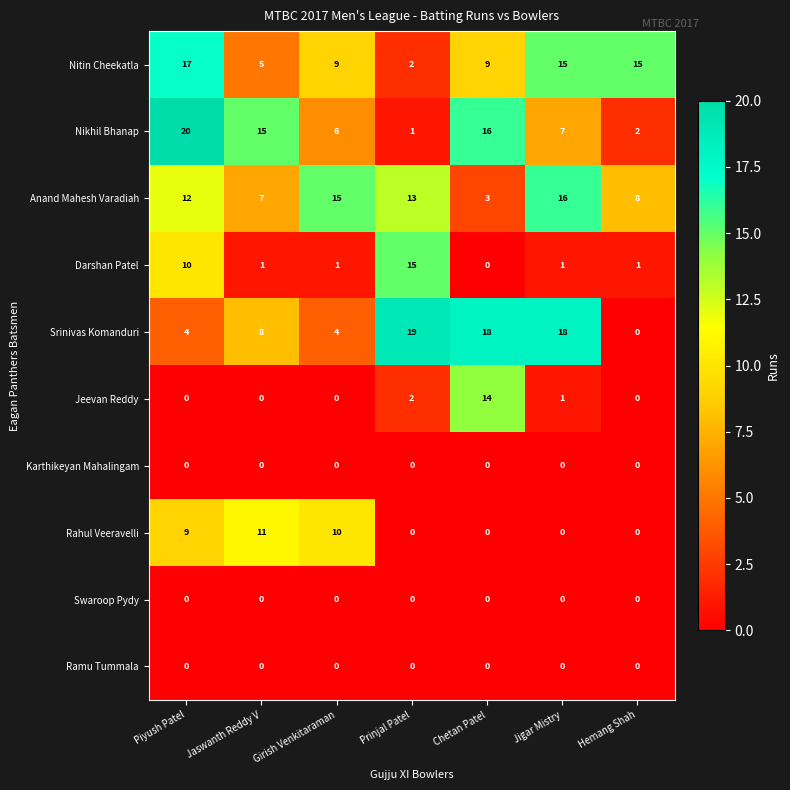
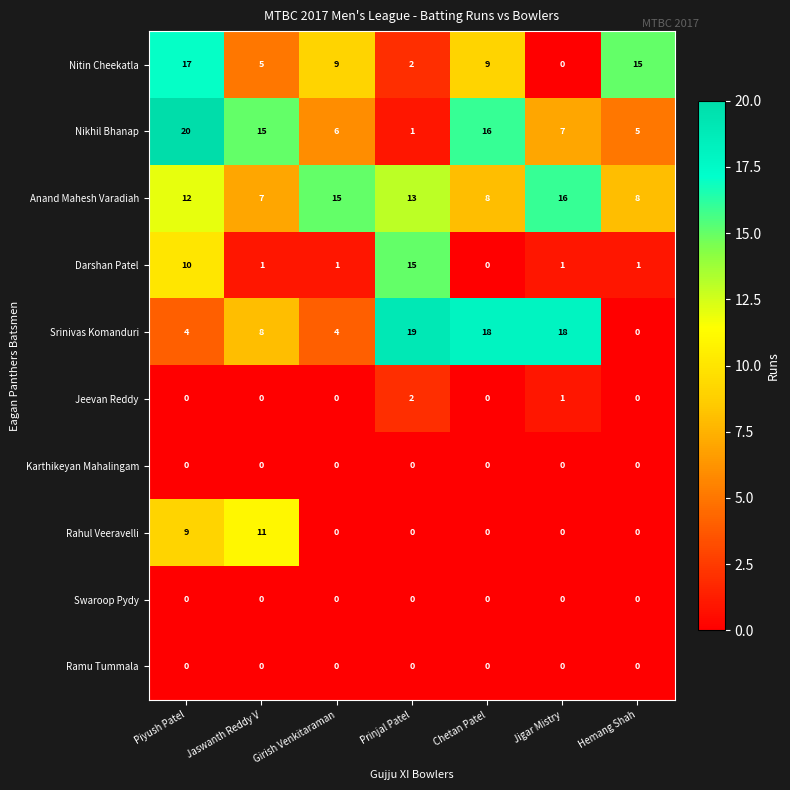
  {
    "Nitin Cheekatla": {
      "Piyush Patel": 17,
      "Jaswanth Reddy V": 5,
      "Girish Venkitaraman": 9,
      "Prinjal Patel": 2,
      "Chetan Patel": 9,
-     "Jigar Mistry": 15,
+     "Jigar Mistry": 0,
      "Hemang Shah": 15
    },
    "Nikhil Bhanap": {
      "Piyush Patel": 20,
      "Jaswanth Reddy V": 15,
      "Girish Venkitaraman": 6,
      "Prinjal Patel": 1,
      "Chetan Patel": 16,
      "Jigar Mistry": 7,
-     "Hemang Shah": 2
+     "Hemang Shah": 5
    },
    "Anand Mahesh Varadiah": {
      "Piyush Patel": 12,
      "Jaswanth Reddy V": 7,
      "Girish Venkitaraman": 15,
      "Prinjal Patel": 13,
-     "Chetan Patel": 3,
+     "Chetan Patel": 8,
      "Jigar Mistry": 16,
      "Hemang Shah": 8
    },
    "Darshan Patel": {
      "Piyush Patel": 10,
      "Jaswanth Reddy V": 1,
      "Girish Venkitaraman": 1,
      "Prinjal Patel": 15,
      "Chetan Patel": 0,
      "Jigar Mistry": 1,
      "Hemang Shah": 1
    },
    "Srinivas Komanduri": {
      "Piyush Patel": 4,
      "Jaswanth Reddy V": 8,
      "Girish Venkitaraman": 4,
      "Prinjal Patel": 19,
      "Chetan Patel": 18,
      "Jigar Mistry": 18,
      "Hemang Shah": 0
    },
    "Jeevan Reddy": {
      "Piyush Patel": 0,
      "Jaswanth Reddy V": 0,
      "Girish Venkitaraman": 0,
      "Prinjal Patel": 2,
-     "Chetan Patel": 14,
+     "Chetan Patel": 0,
      "Jigar Mistry": 1,
      "Hemang Shah": 0
    },
    "Karthikeyan Mahalingam": {
      "Piyush Patel": 0,
      "Jaswanth Reddy V": 0,
      "Girish Venkitaraman": 0,
      "Prinjal Patel": 0,
      "Chetan Patel": 0,
      "Jigar Mistry": 0,
      "Hemang Shah": 0
    },
    "Rahul Veeravelli": {
      "Piyush Patel": 9,
      "Jaswanth Reddy V": 11,
-     "Girish Venkitaraman": 10,
+     "Girish Venkitaraman": 0,
      "Prinjal Patel": 0,
      "Chetan Patel": 0,
      "Jigar Mistry": 0,
      "Hemang Shah": 0
    },
    "Swaroop Pydy": {
      "Piyush Patel": 0,
      "Jaswanth Reddy V": 0,
      "Girish Venkitaraman": 0,
      "Prinjal Patel": 0,
      "Chetan Patel": 0,
      "Jigar Mistry": 0,
      "Hemang Shah": 0
    },
    "Ramu Tummala": {
      "Piyush Patel": 0,
      "Jaswanth Reddy V": 0,
      "Girish Venkitaraman": 0,
      "Prinjal Patel": 0,
      "Chetan Patel": 0,
      "Jigar Mistry": 0,
      "Hemang Shah": 0
    }
  }
